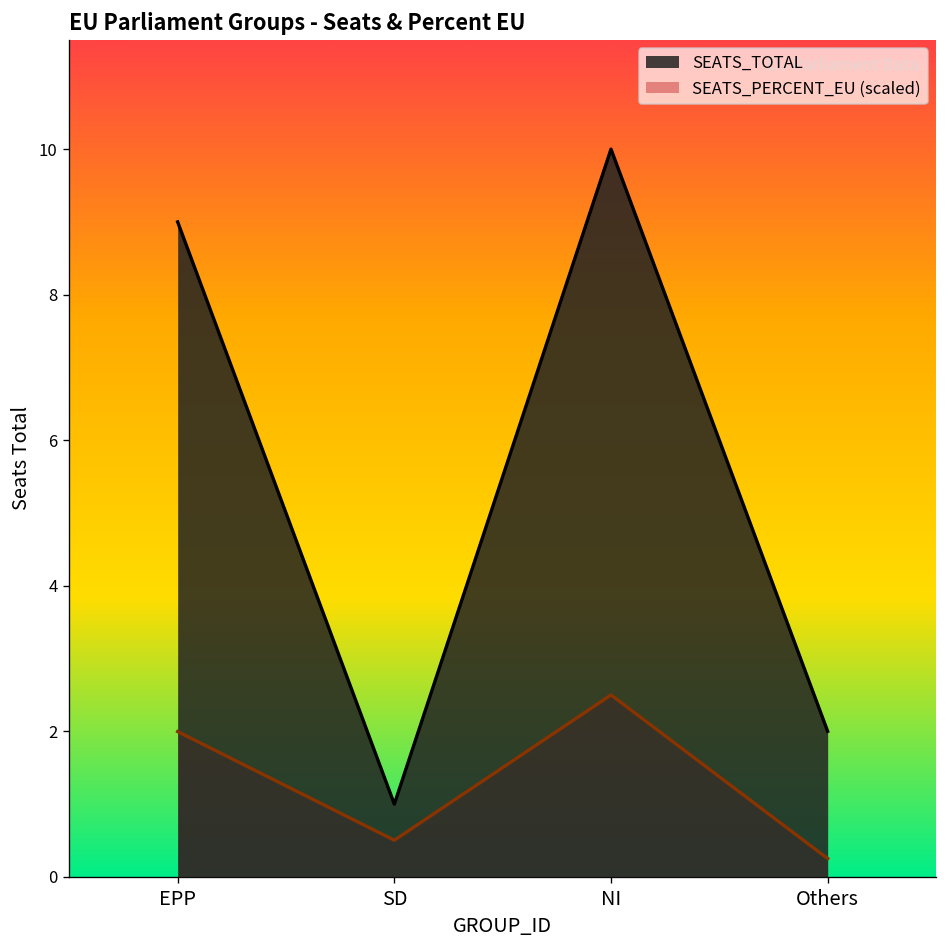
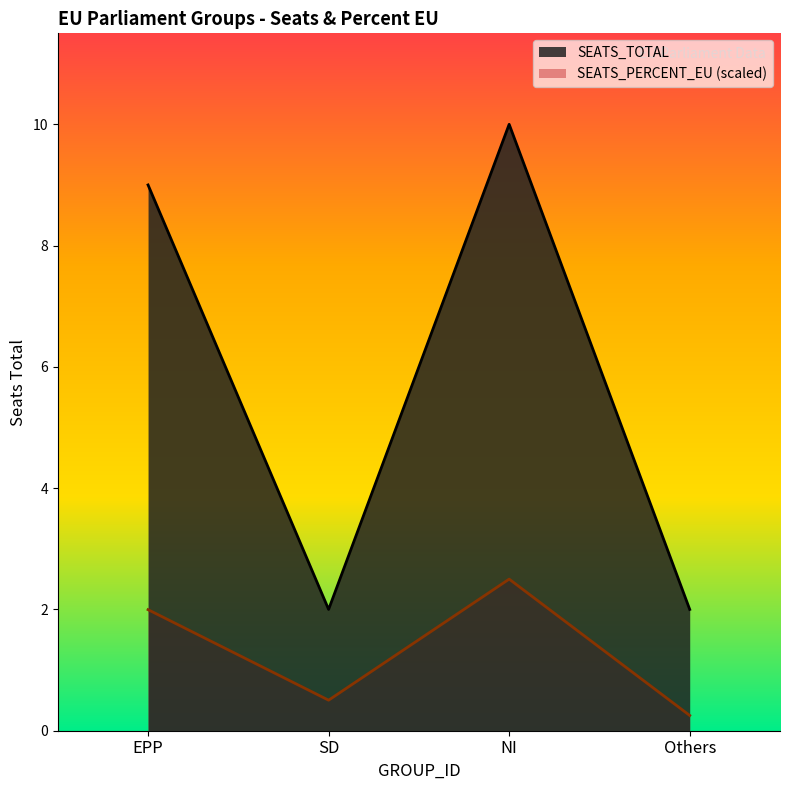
  {
    "SEATS_TOTAL": {
      "EPP": 9,
-     "SD": 1,
+     "SD": 2,
      "NI": 10,
      "Others": 2
    },
    "SEATS_PERCENT_EU (scaled)": {
      "EPP": 2,
      "SD": 0.5,
      "NI": 2.5,
      "Others": 0.3
    }
  }
